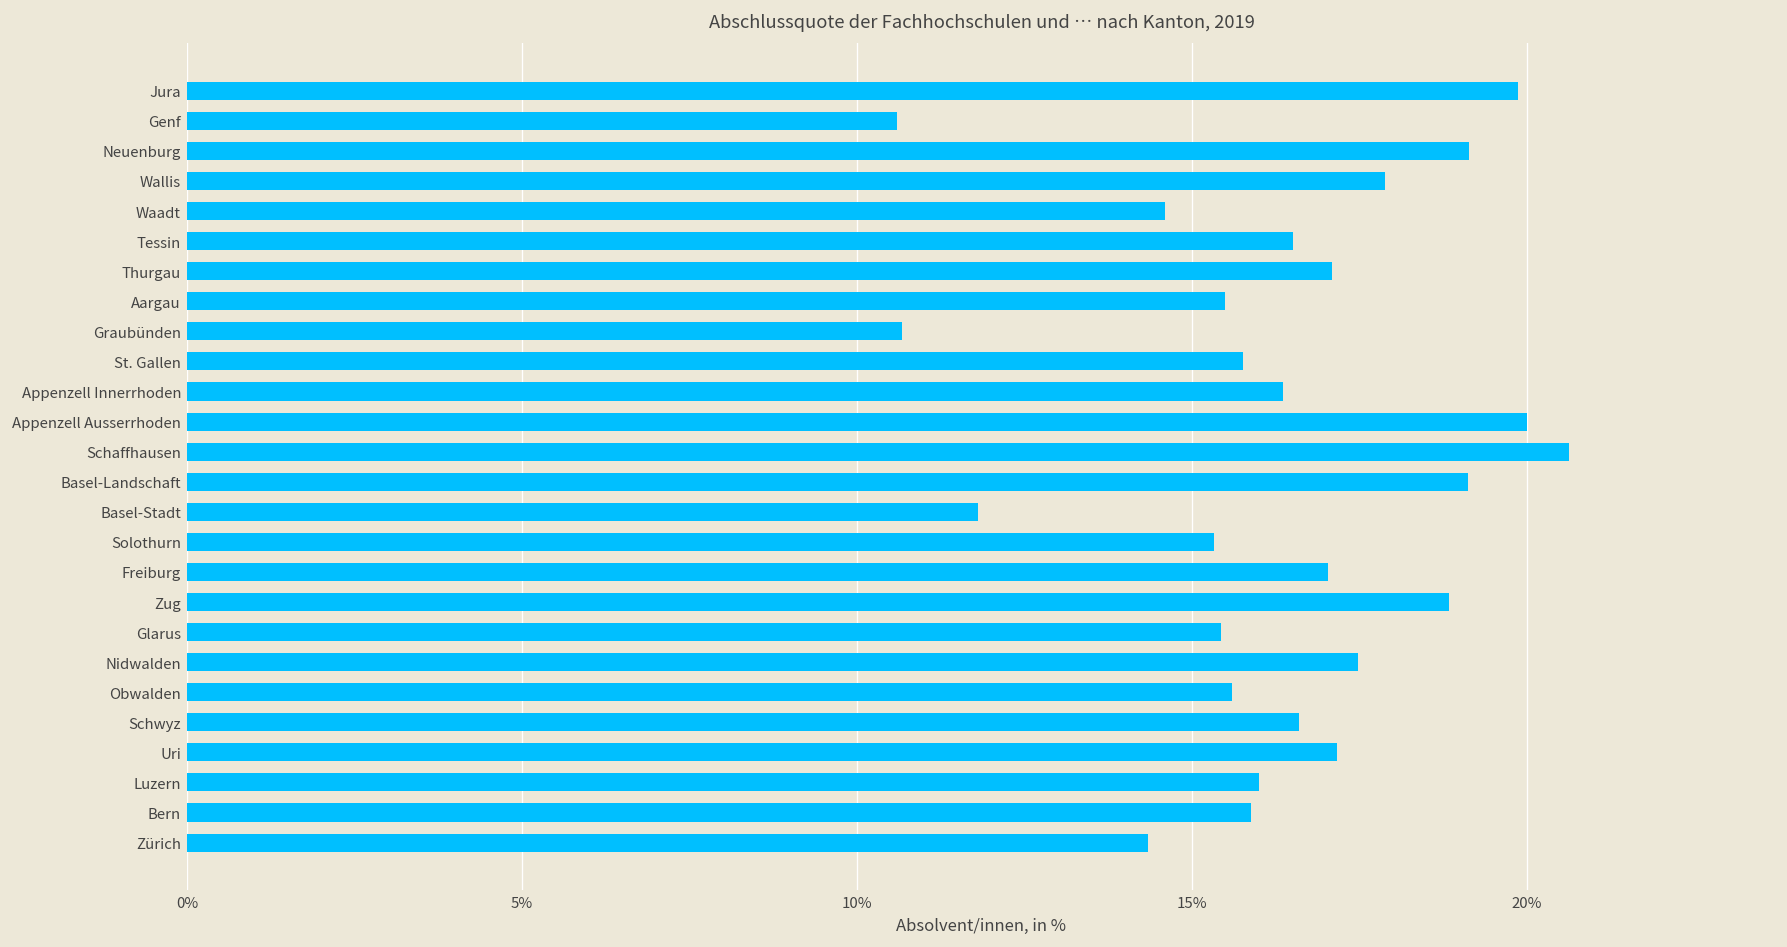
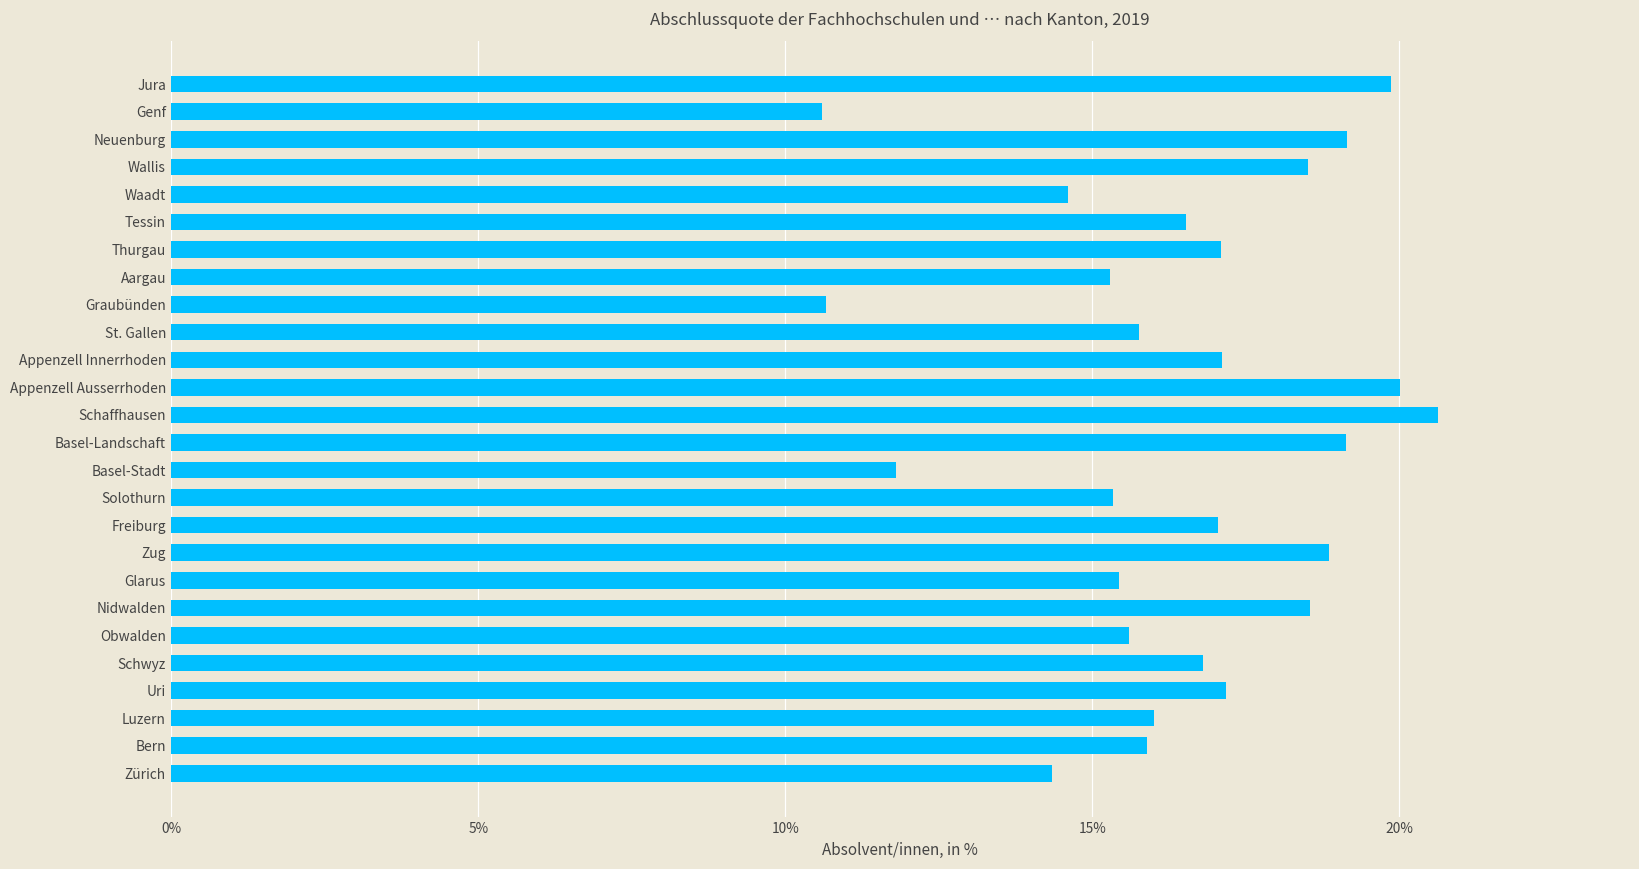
  {
    "Jura": "19.9%",
    "Genf": "10.6%",
    "Neuenburg": "19.1%",
-   "Wallis": "17.9%",
+   "Wallis": "18.5%",
    "Waadt": "14.6%",
    "Tessin": "16.5%",
    "Thurgau": "17.1%",
-   "Aargau": "15.5%",
+   "Aargau": "15.3%",
    "Graubünden": "10.7%",
    "St. Gallen": "15.8%",
-   "Appenzell Innerrhoden": "16.4%",
+   "Appenzell Innerrhoden": "17.1%",
    "Appenzell Ausserrhoden": "20.0%",
    "Schaffhausen": "20.6%",
    "Basel-Landschaft": "19.1%",
    "Basel-Stadt": "11.8%",
    "Solothurn": "15.3%",
    "Freiburg": "17.0%",
    "Zug": "18.9%",
    "Glarus": "15.4%",
-   "Nidwalden": "17.5%",
+   "Nidwalden": "18.5%",
    "Obwalden": "15.6%",
-   "Schwyz": "16.6%",
+   "Schwyz": "16.8%",
    "Uri": "17.2%",
    "Luzern": "16.0%",
    "Bern": "15.9%",
    "Zürich": "14.4%"
  }
